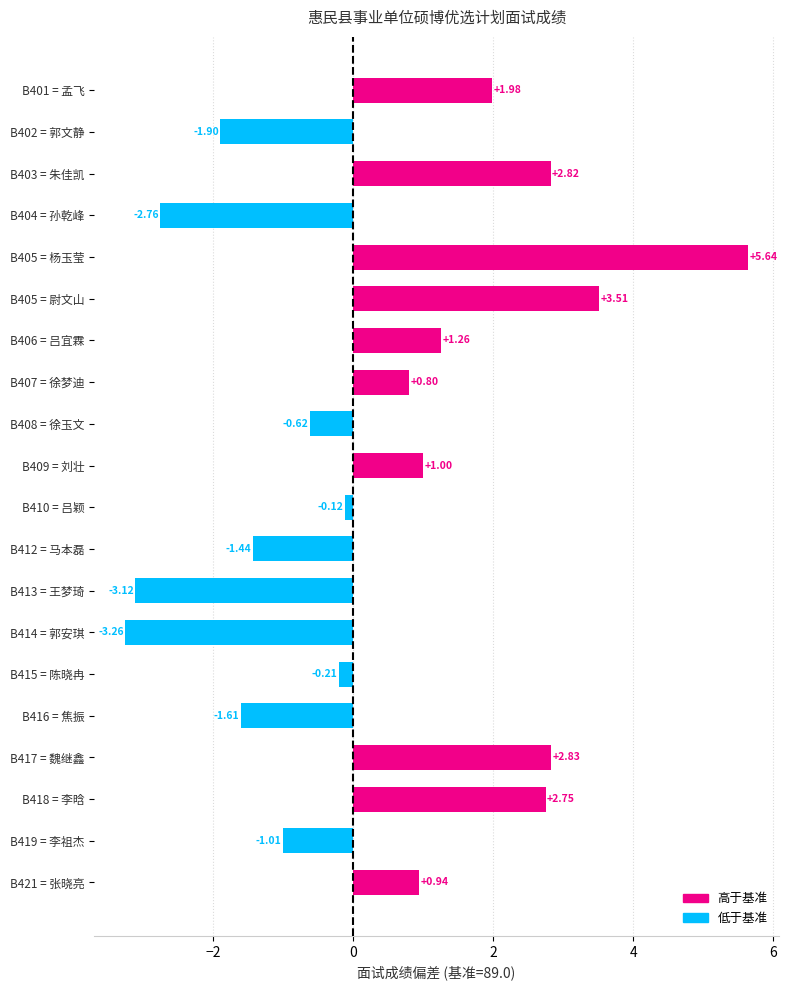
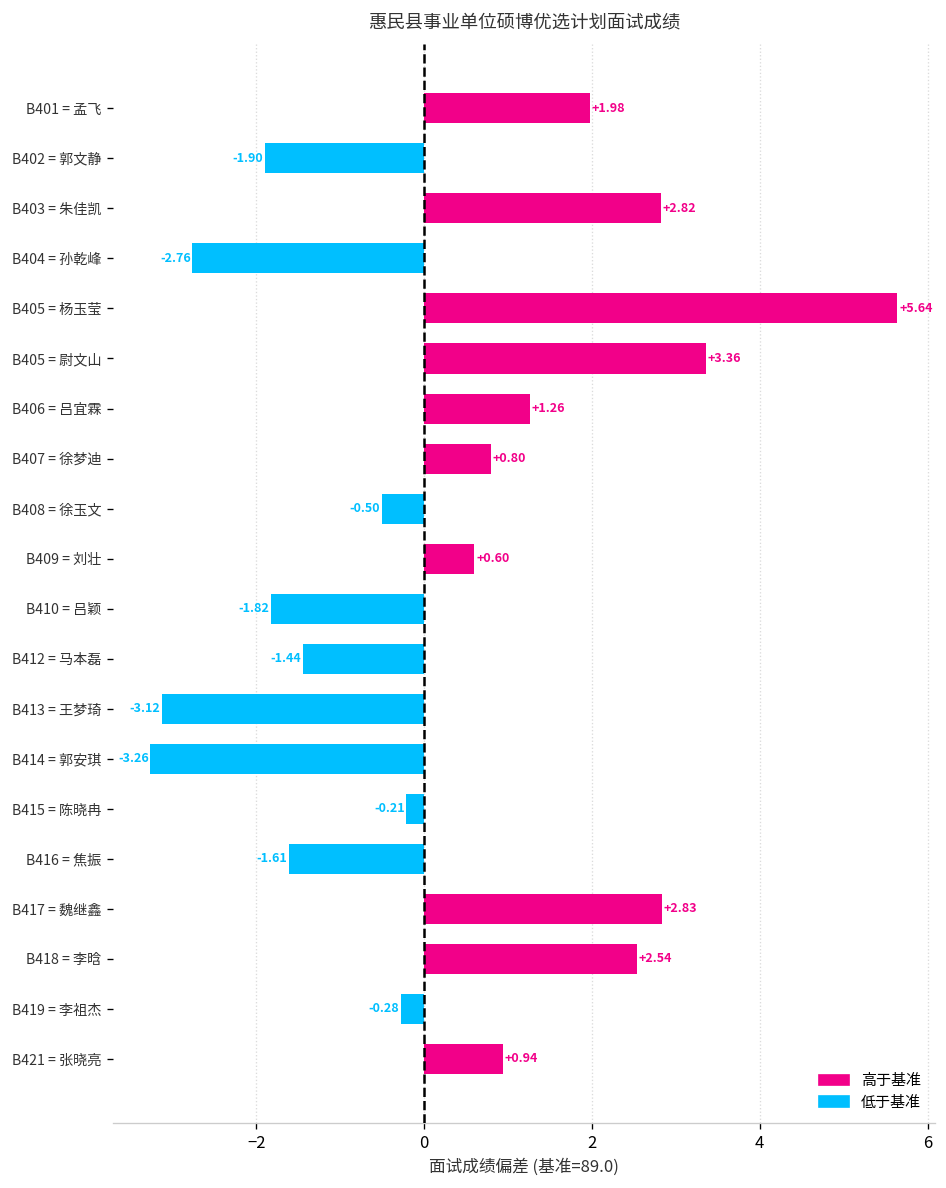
  {
    "B401 = 孟飞": "+1.98",
    "B402 = 郭文静": "-1.90",
    "B403 = 朱佳凯": "+2.82",
    "B404 = 孙乾峰": "-2.76",
    "B405 = 杨玉莹": "+5.64",
-   "B405 = 尉文山": "+3.51",
+   "B405 = 尉文山": "+3.36",
    "B406 = 吕宜霖": "+1.26",
    "B407 = 徐梦迪": "+0.80",
-   "B408 = 徐玉文": "-0.62",
-   "B409 = 刘壮": "+1.00",
-   "B410 = 吕颖": "-0.12",
+   "B408 = 徐玉文": "-0.50",
+   "B409 = 刘壮": "+0.60",
+   "B410 = 吕颖": "-1.82",
    "B412 = 马本磊": "-1.44",
    "B413 = 王梦琦": "-3.12",
    "B414 = 郭安琪": "-3.26",
    "B415 = 陈晓冉": "-0.21",
    "B416 = 焦振": "-1.61",
    "B417 = 魏继鑫": "+2.83",
-   "B418 = 李晗": "+2.75",
-   "B419 = 李祖杰": "-1.01",
+   "B418 = 李晗": "+2.54",
+   "B419 = 李祖杰": "-0.28",
    "B421 = 张晓亮": "+0.94"
  }
